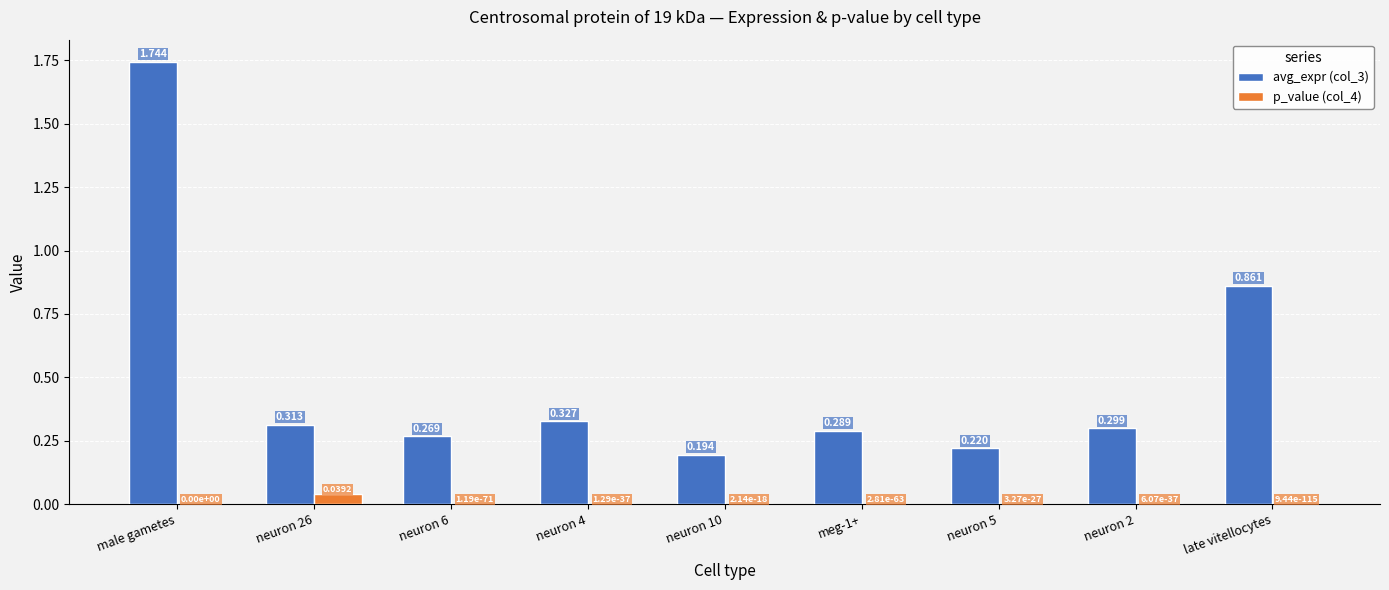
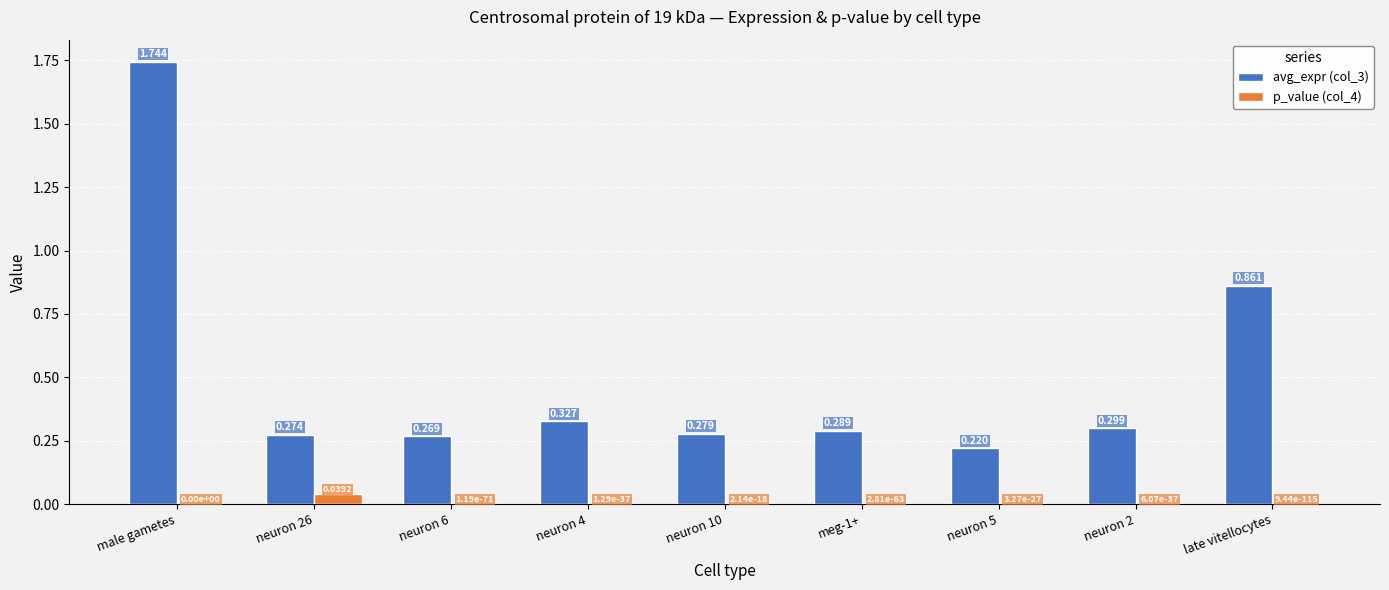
  {
    "avg_expr (col_3)": {
-     "neuron 26": 0.313,
-     "neuron 10": 0.194
+     "neuron 26": 0.274,
+     "neuron 10": 0.279
    }
  }
